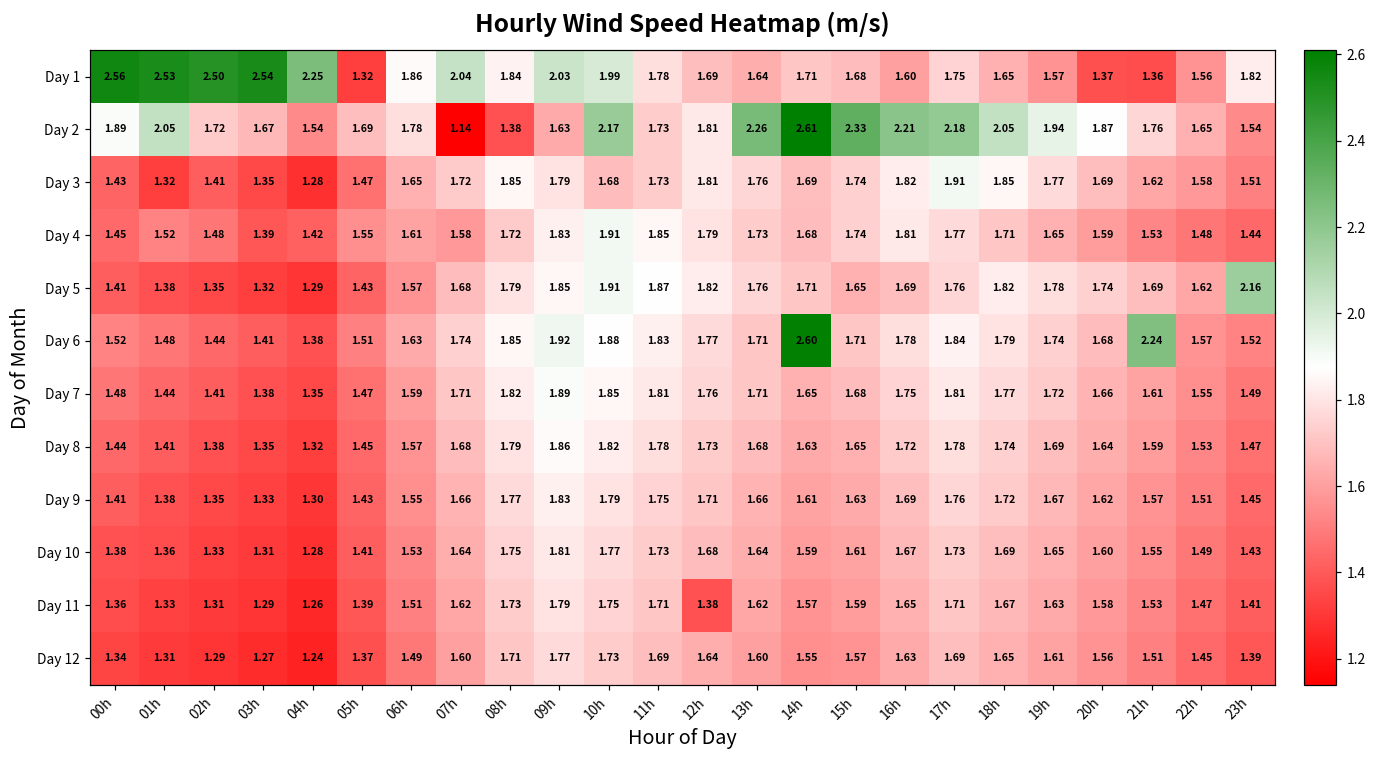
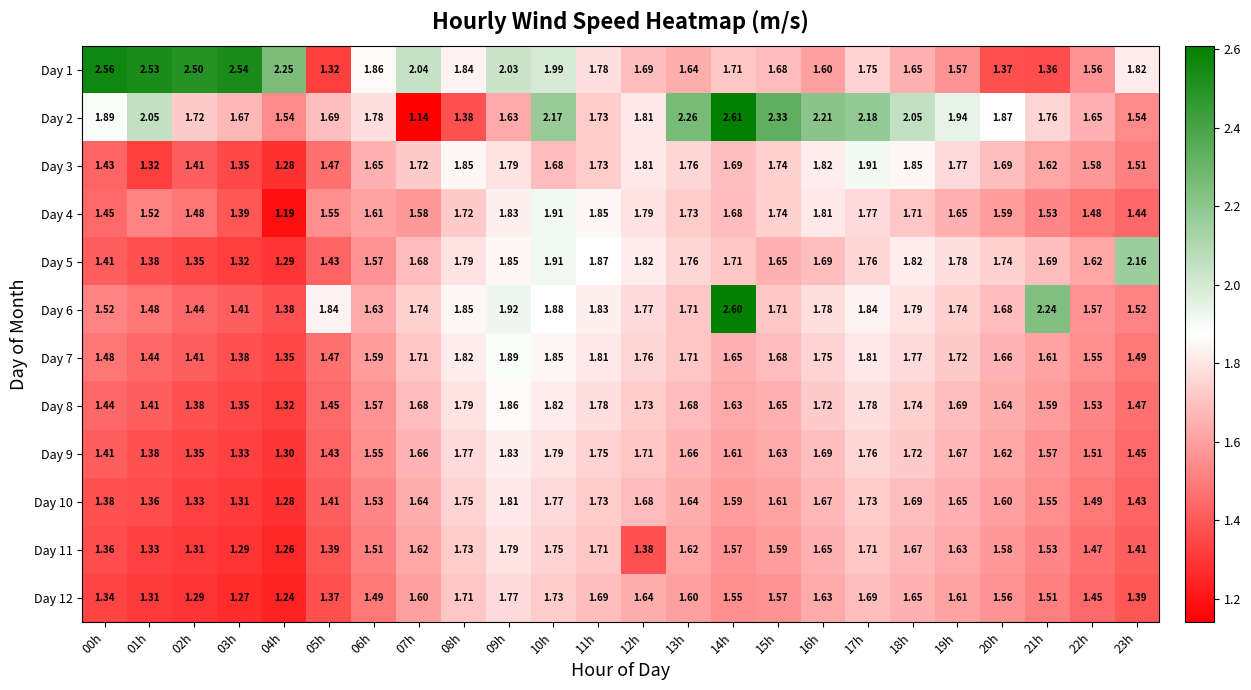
  {
    "Day 4": {
      "00h": 1.45,
      "01h": 1.52,
      "02h": 1.48,
      "03h": 1.39,
-     "04h": 1.42,
+     "04h": 1.19,
      "05h": 1.55,
      "06h": 1.61,
      "07h": 1.58,
      "08h": 1.72,
      "09h": 1.83,
      "10h": 1.91,
      "11h": 1.85,
      "12h": 1.79,
      "13h": 1.73,
      "14h": 1.68,
      "15h": 1.74,
      "16h": 1.81,
      "17h": 1.77,
      "18h": 1.71,
      "19h": 1.65,
      "20h": 1.59,
      "21h": 1.53,
      "22h": 1.48,
      "23h": 1.44
    },
    "Day 6": {
      "00h": 1.52,
      "01h": 1.48,
      "02h": 1.44,
      "03h": 1.41,
      "04h": 1.38,
-     "05h": 1.51,
+     "05h": 1.84,
      "06h": 1.63,
      "07h": 1.74,
      "08h": 1.85,
      "09h": 1.92,
      "10h": 1.88,
      "11h": 1.83,
      "12h": 1.77,
      "13h": 1.71,
      "14h": 2.60,
      "15h": 1.71,
      "16h": 1.78,
      "17h": 1.84,
      "18h": 1.79,
      "19h": 1.74,
      "20h": 1.68,
      "21h": 2.24,
      "22h": 1.57,
      "23h": 1.52
    }
  }
